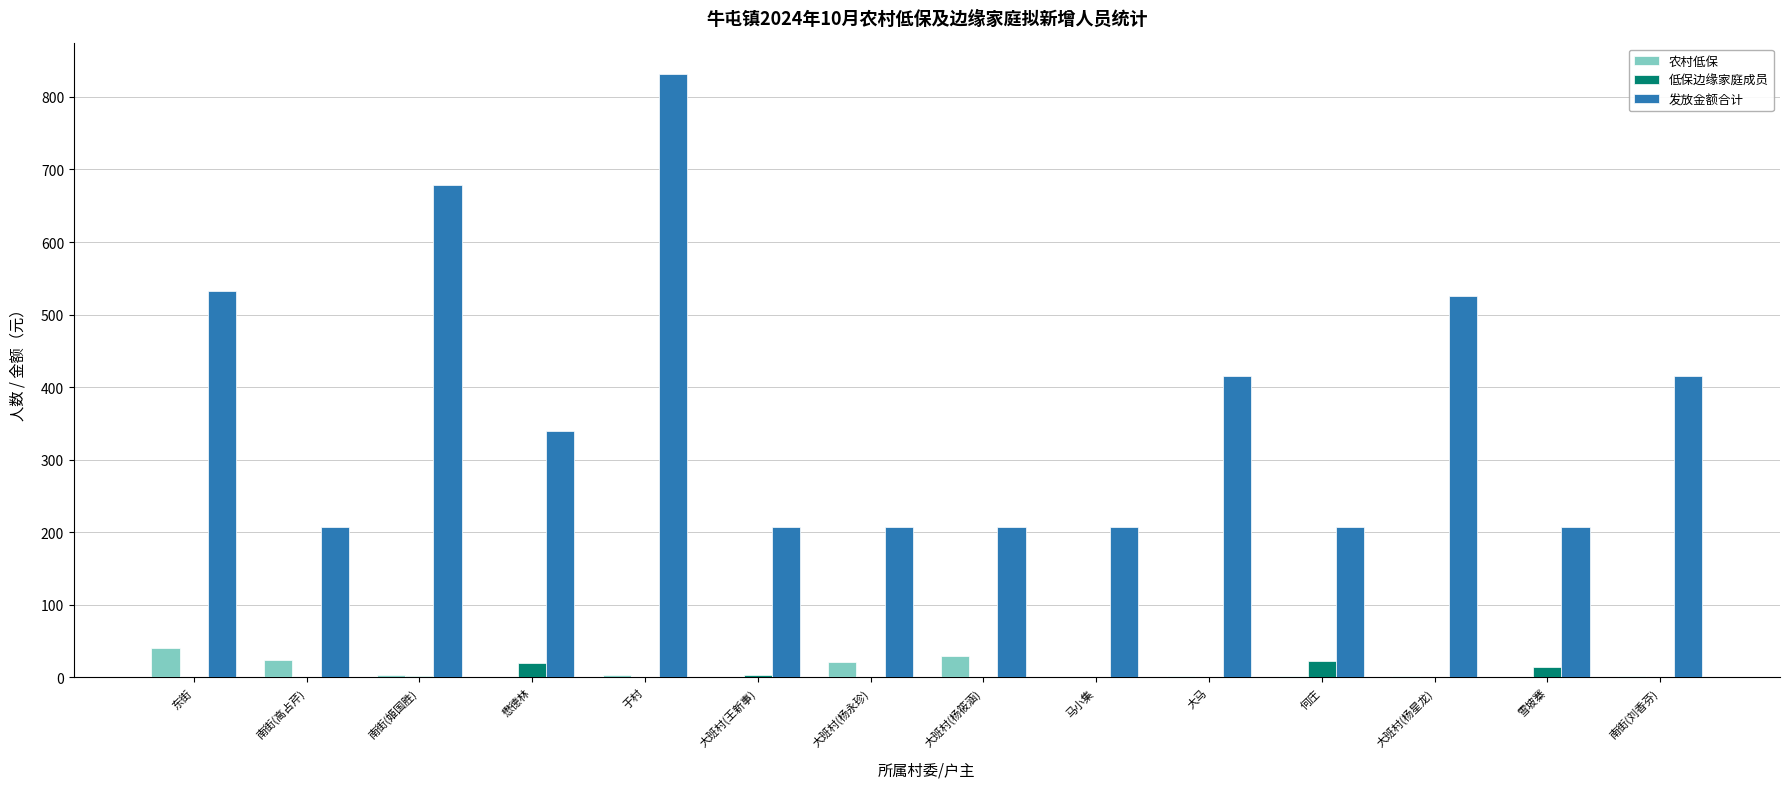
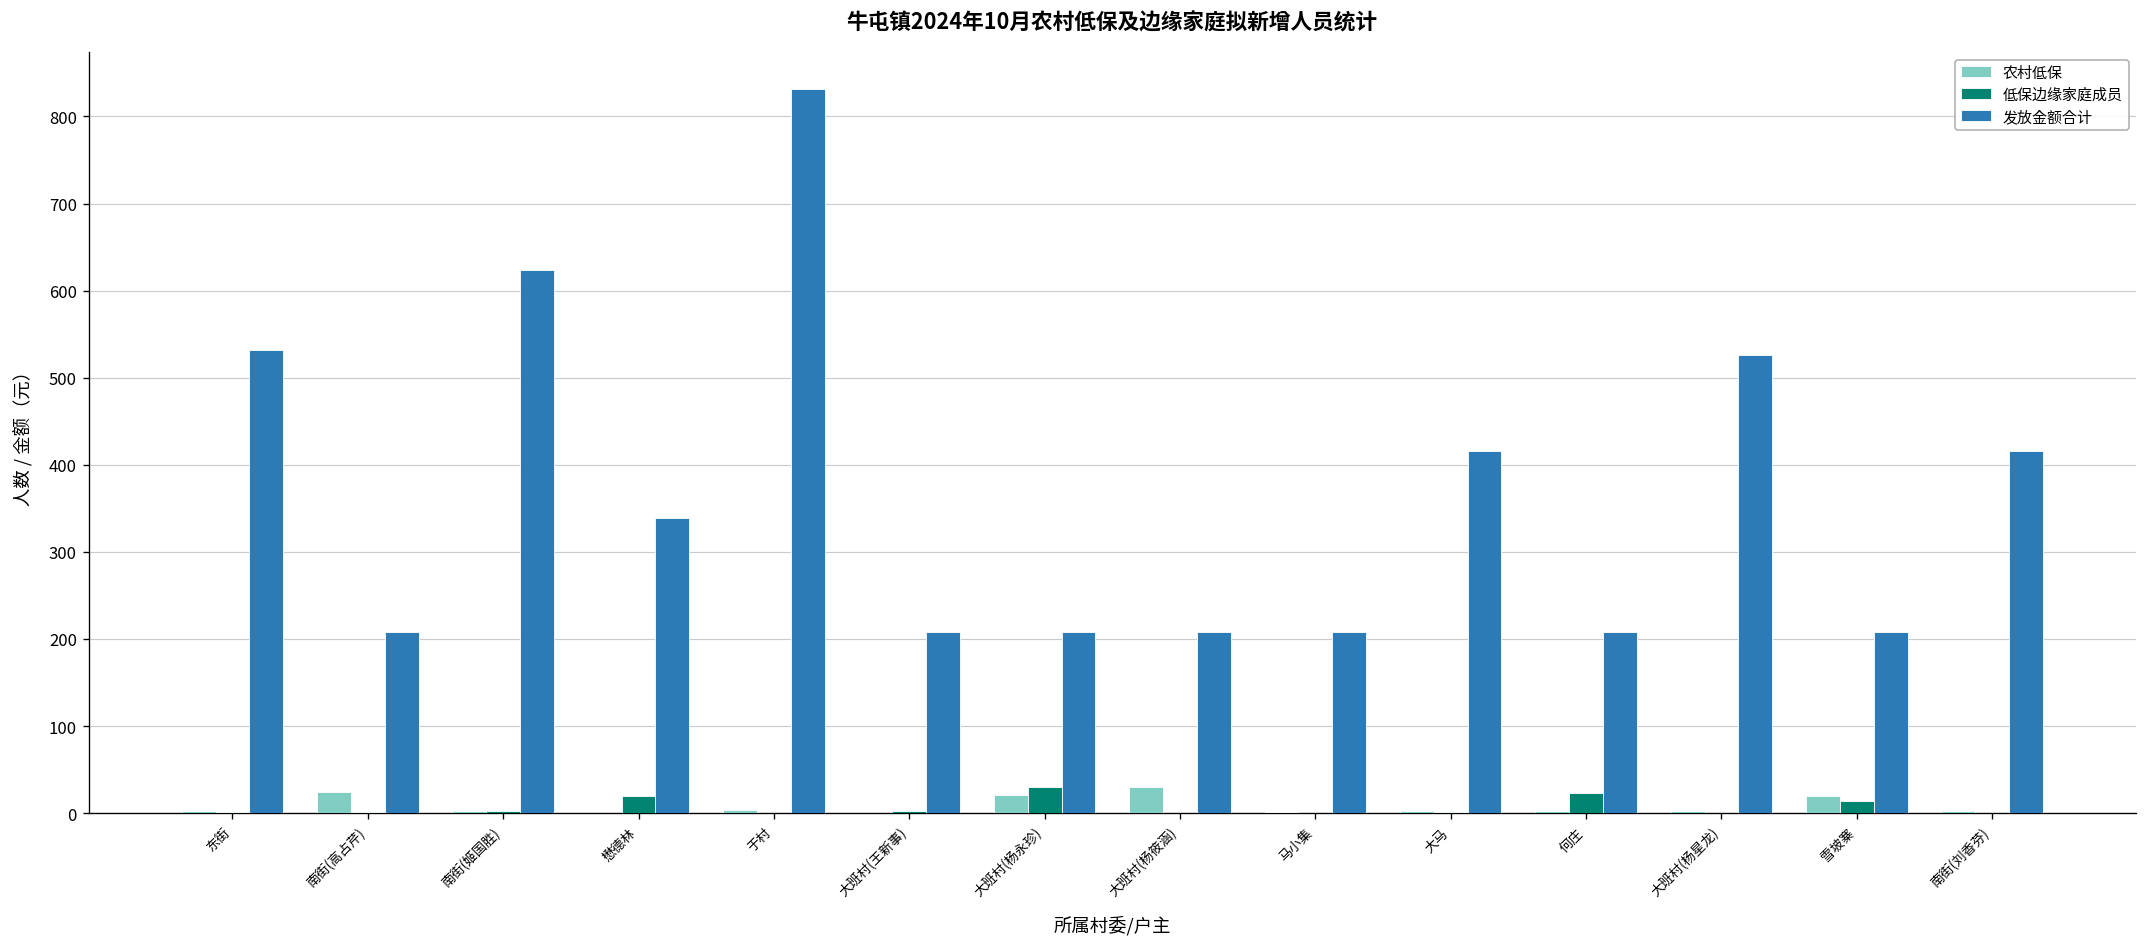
  {
    "农村低保": {
-     "东街": 40,
+     "东街": 0,
      "南街(高占芹)": 20,
      "懋德林": 0,
      "于村": 0,
      "大班村(王新事)": 0,
      "大班村(杨永珍)": 20,
      "大班村(杨筱涵)": 30,
-     "雪坡寨": 0
+     "雪坡寨": 20
    },
    "低保边缘家庭成员": {
      "懋德林": 20,
      "于村": 0,
-     "大班村(杨永珍)": 0,
+     "大班村(杨永珍)": 30,
      "大班村(杨筱涵)": 0,
      "马小集": 0,
      "何庄": 20,
      "大班村(杨星龙)": 0,
      "雪坡寨": 10,
      "南街(刘香芬)": 0
    },
    "发放金额合计": {
      "东街": 530,
      "南街(高占芹)": 210,
-     "南街(姬国胜)": 680,
+     "南街(姬国胜)": 620,
      "懋德林": 340,
      "于村": 830,
      "大班村(王新事)": 210,
      "大班村(杨永珍)": 210,
      "大班村(杨筱涵)": 210,
      "马小集": 210,
      "大马": 420,
      "何庄": 210,
      "大班村(杨星龙)": 530,
      "雪坡寨": 210,
      "南街(刘香芬)": 420
    }
  }
